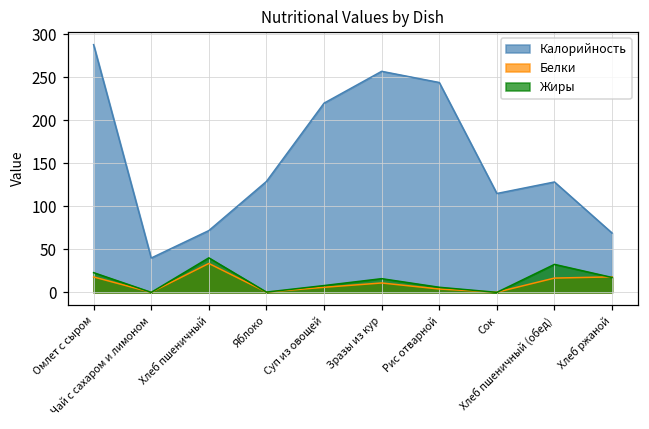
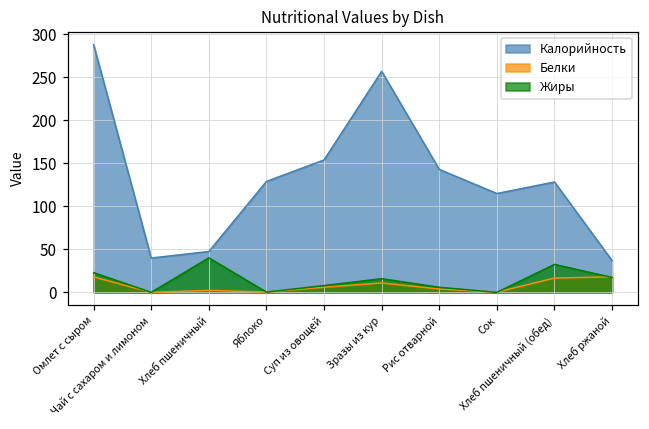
  {
    "Калорийность": {
      "Омлет с сыром": 290,
      "Чай с сахаром и лимоном": 40,
-     "Хлеб пшеничный": 70,
+     "Хлеб пшеничный": 50,
      "Яблоко": 130,
-     "Суп из овощей": 220,
+     "Суп из овощей": 150,
      "Зразы из кур": 260,
-     "Рис отварной": 240,
+     "Рис отварной": 140,
      "Сок": 120,
      "Хлеб пшеничный (обед)": 130,
-     "Хлеб ржаной": 70
+     "Хлеб ржаной": 40
    },
    "Белки": {
      "Омлет с сыром": 20,
-     "Хлеб пшеничный": 30,
+     "Хлеб пшеничный": 0,
      "Зразы из кур": 10,
      "Хлеб пшеничный (обед)": 20
    },
    "Жиры": {
      "Омлет с сыром": 20,
      "Хлеб пшеничный": 40,
      "Зразы из кур": 20,
      "Хлеб пшеничный (обед)": 30
    }
  }
